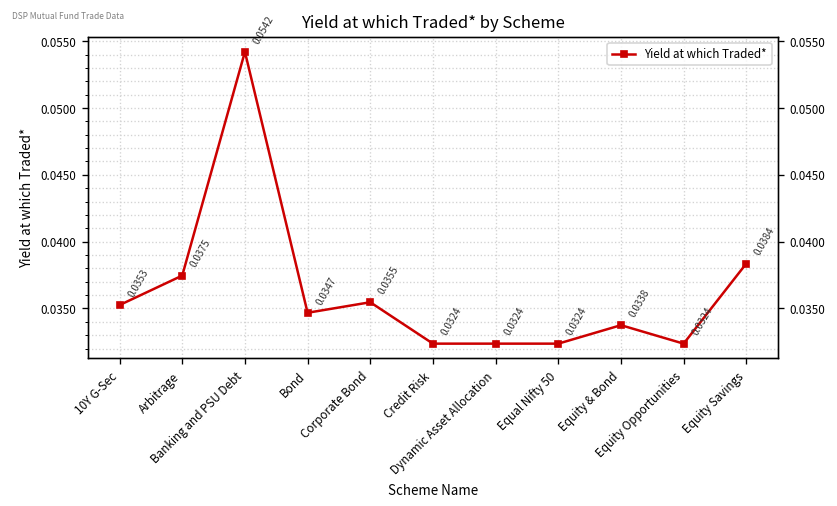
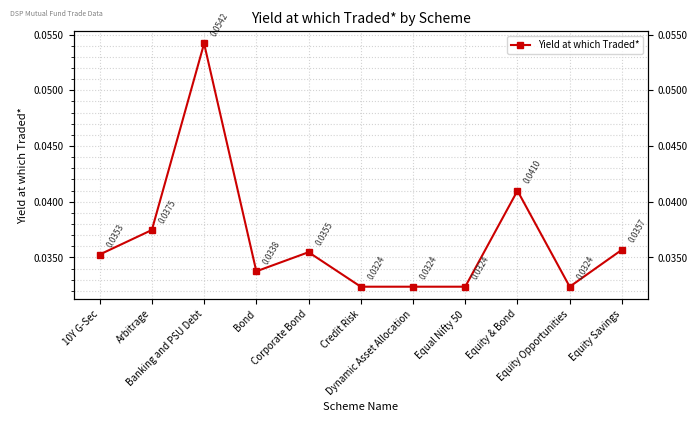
  {
    "10Y G-Sec": 0.0353,
    "Arbitrage": 0.0375,
    "Banking and PSU Debt": 0.0542,
-   "Bond": 0.0347,
+   "Bond": 0.0338,
    "Corporate Bond": 0.0355,
    "Credit Risk": 0.0324,
    "Dynamic Asset Allocation": 0.0324,
    "Equal Nifty 50": 0.0324,
-   "Equity & Bond": 0.0338,
+   "Equity & Bond": 0.0410,
    "Equity Opportunities": 0.0324,
-   "Equity Savings": 0.0384
+   "Equity Savings": 0.0357
  }
